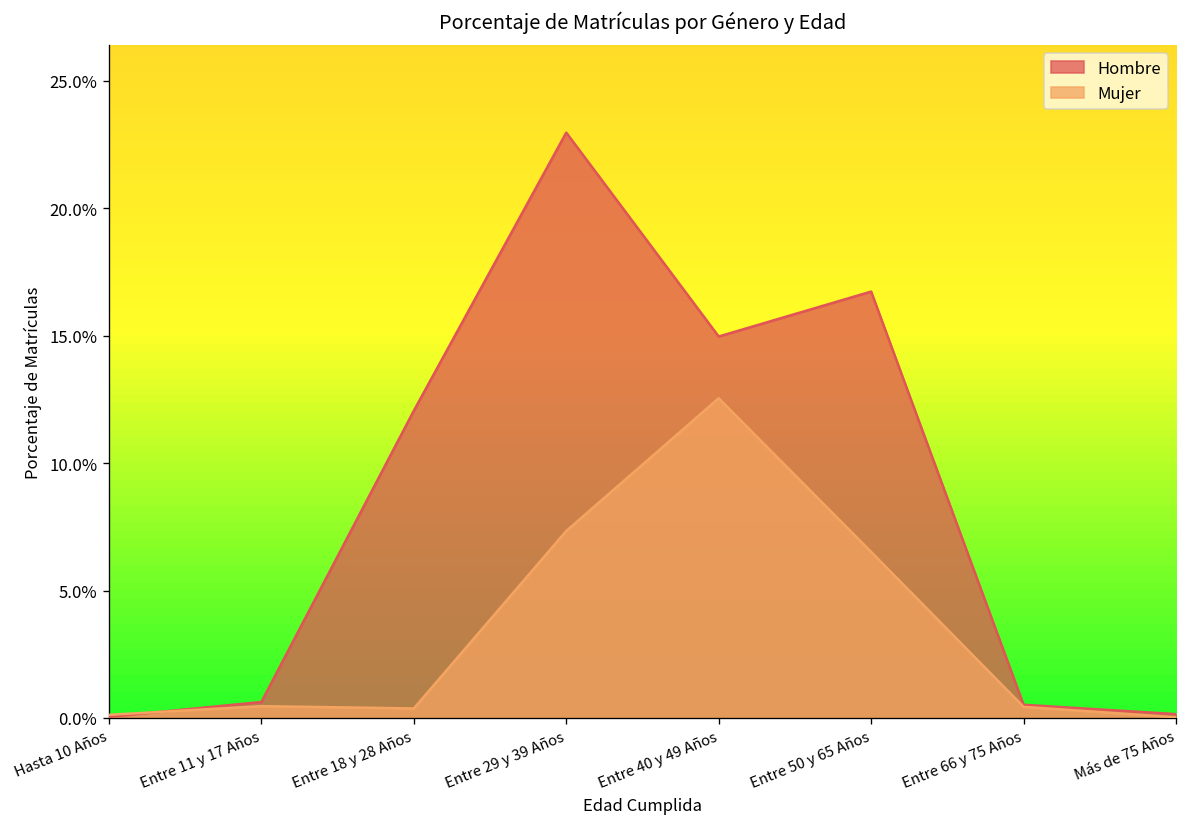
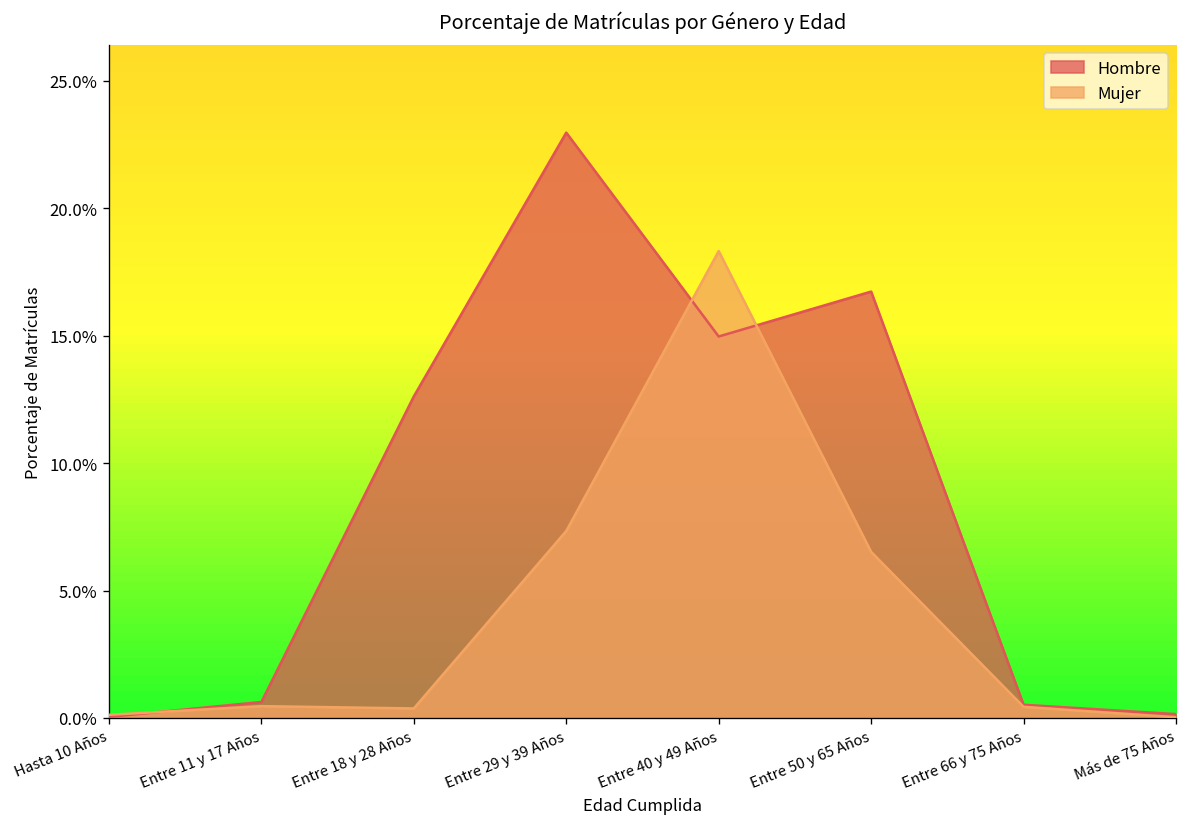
  {
    "Hombre": {
      "Entre 11 y 17 Años": "0.6%",
-     "Entre 18 y 28 Años": "12.1%",
+     "Entre 18 y 28 Años": "12.6%",
      "Entre 29 y 39 Años": "23.0%",
      "Entre 40 y 49 Años": "15.0%",
      "Entre 50 y 65 Años": "16.7%",
      "Más de 75 Años": "0.1%"
    },
    "Mujer": {
      "Entre 11 y 17 Años": "0.5%",
      "Entre 18 y 28 Años": "0.4%",
      "Entre 29 y 39 Años": "7.3%",
-     "Entre 40 y 49 Años": "12.5%",
+     "Entre 40 y 49 Años": "18.3%",
      "Entre 50 y 65 Años": "6.5%",
      "Más de 75 Años": "0.0%"
    }
  }
